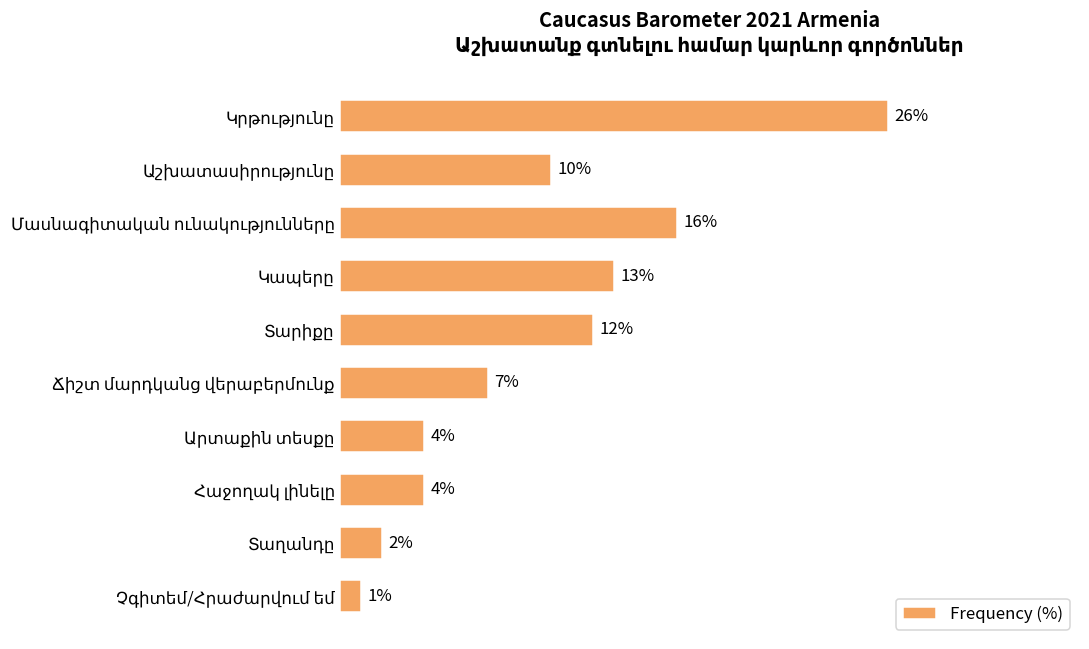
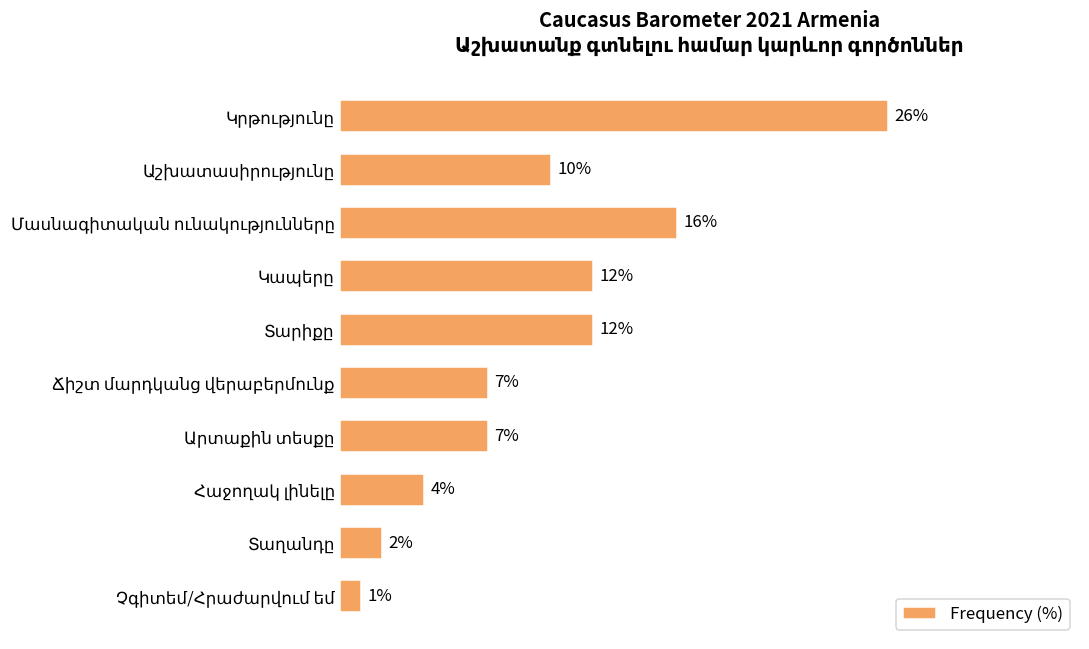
  {
    "Կրթությունը": "26%",
    "Աշխատասիրությունը": "10%",
    "Մասնագիտական ունակությունները": "16%",
-   "Կապերը": "13%",
+   "Կապերը": "12%",
    "Տարիքը": "12%",
    "Ճիշտ մարդկանց վերաբերմունք": "7%",
-   "Արտաքին տեսքը": "4%",
+   "Արտաքին տեսքը": "7%",
    "Հաջողակ լինելը": "4%",
    "Տաղանդը": "2%",
    "Չգիտեմ/Հրաժարվում եմ": "1%"
  }
